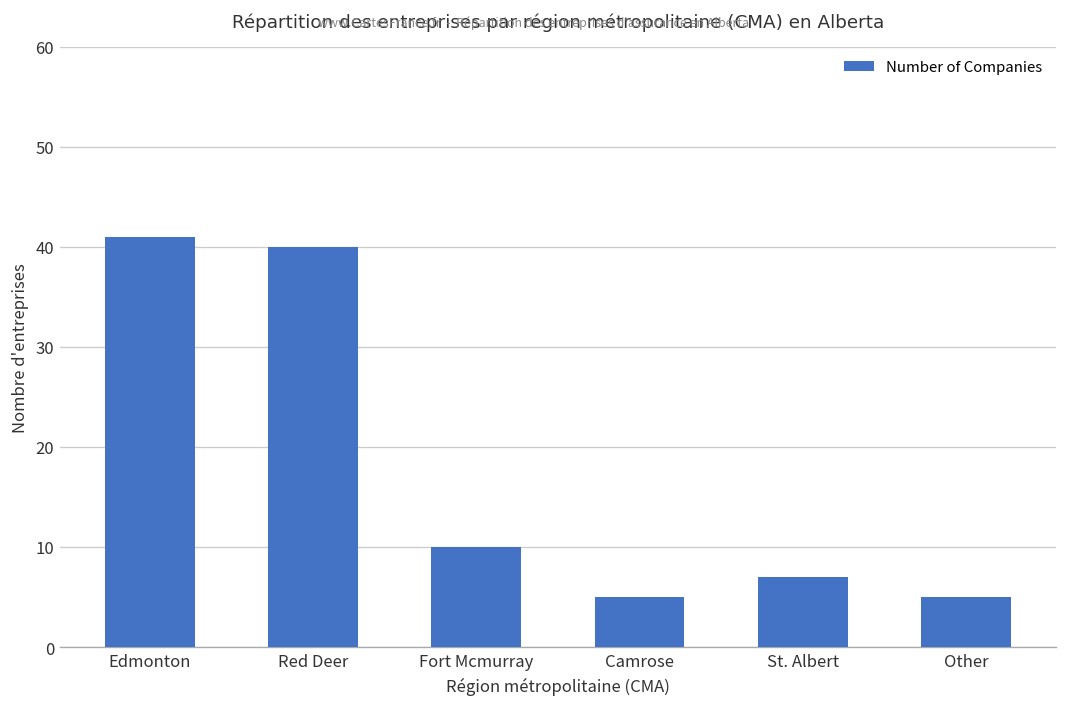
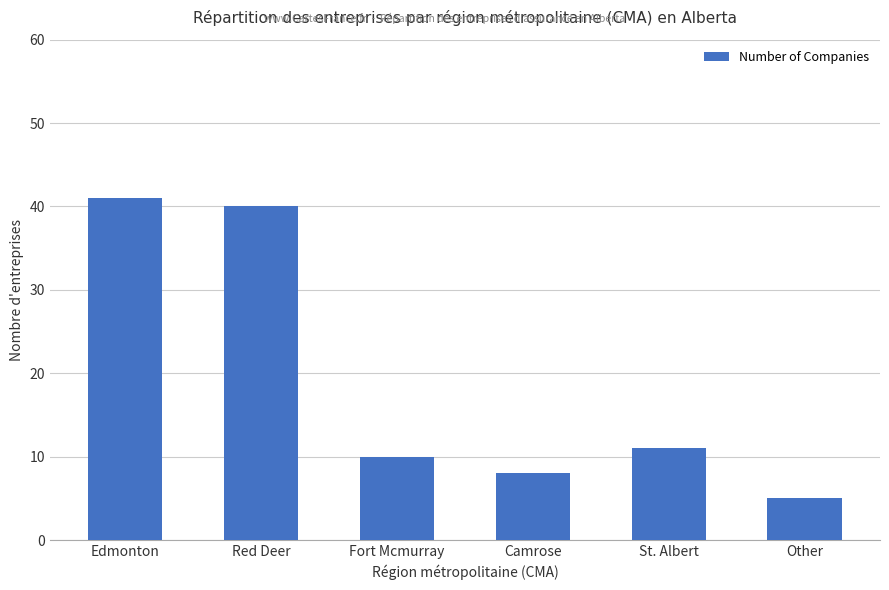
  {
    "Edmonton": 41,
    "Red Deer": 40,
    "Fort Mcmurray": 10,
-   "Camrose": 5,
-   "St. Albert": 7,
+   "Camrose": 8,
+   "St. Albert": 11,
    "Other": 5
  }
